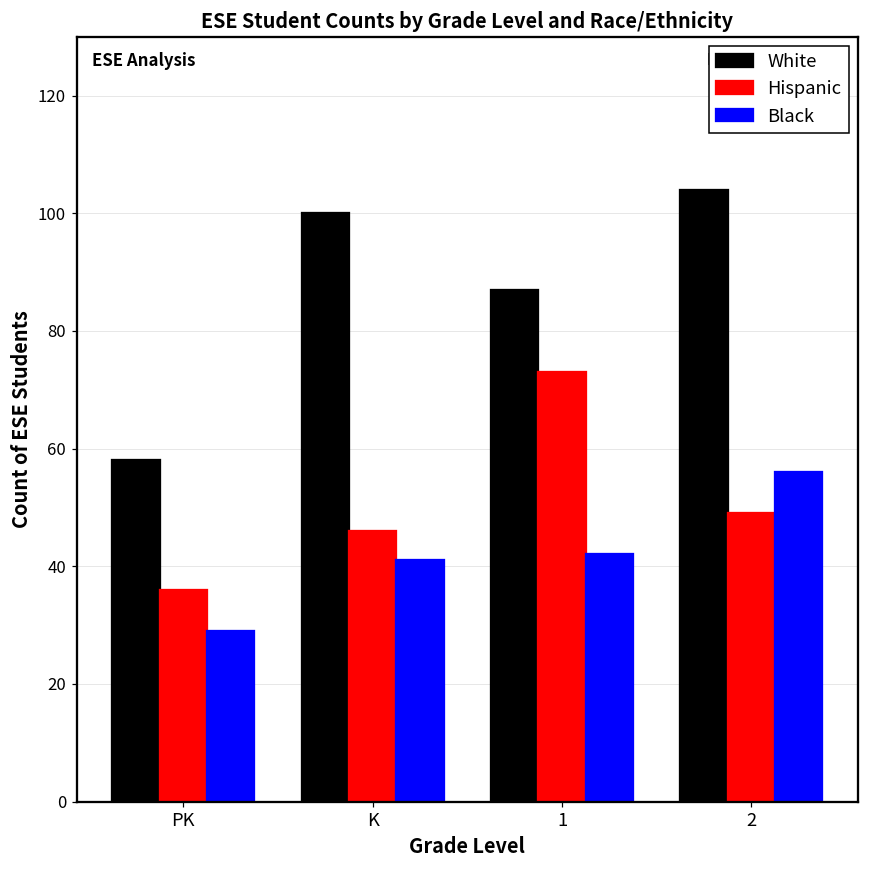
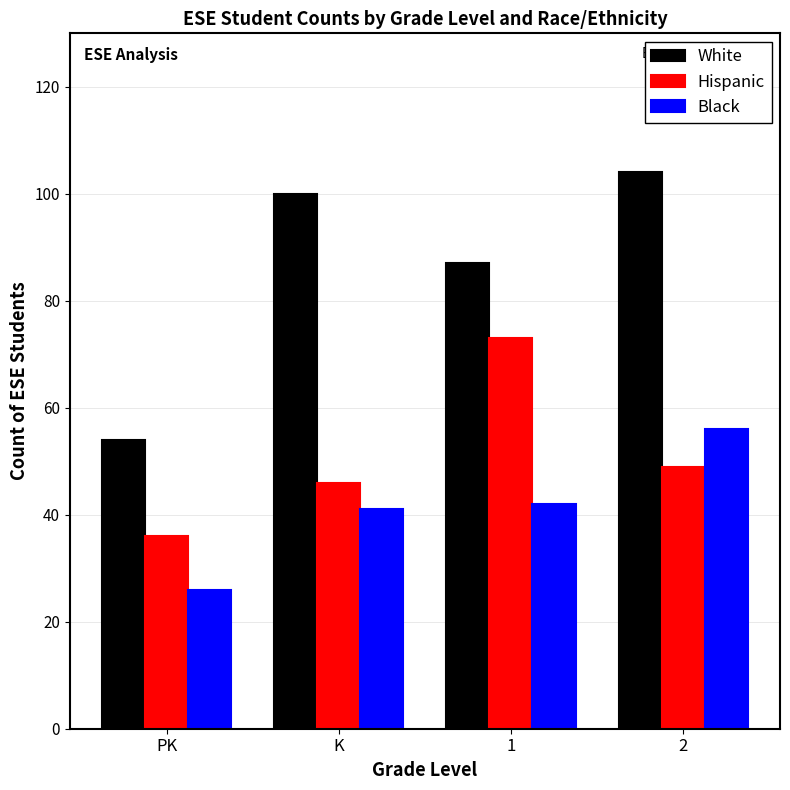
  {
    "White": {
-     "PK": 58,
+     "PK": 54,
      "K": 100,
      "1": 87,
      "2": 104
    },
    "Hispanic": {
      "PK": 36,
      "K": 46,
      "1": 73,
      "2": 49
    },
    "Black": {
-     "PK": 29,
+     "PK": 26,
      "K": 41,
      "1": 42,
      "2": 56
    }
  }
